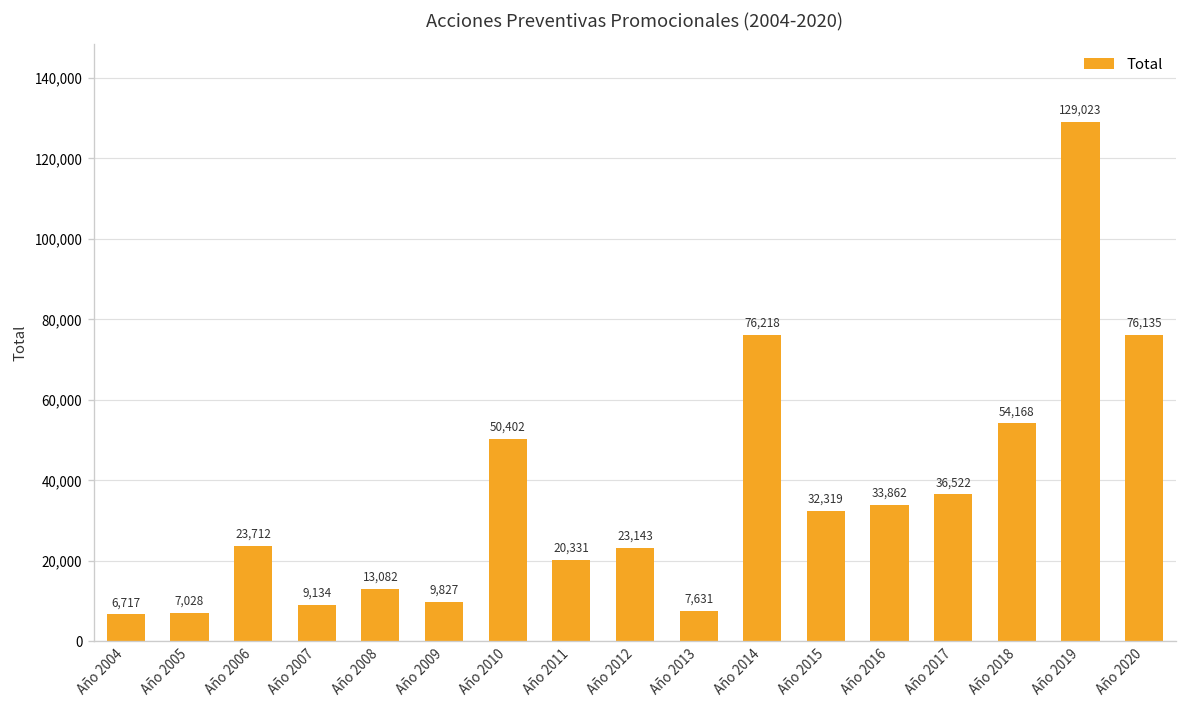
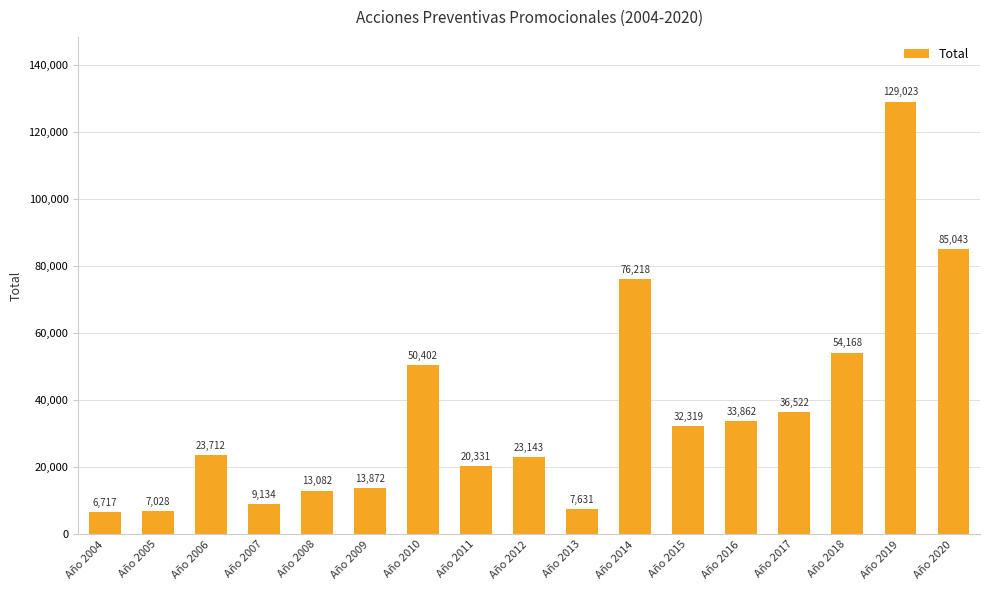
  {
    "Año 2004": "6,717",
    "Año 2005": "7,028",
    "Año 2006": "23,712",
    "Año 2007": "9,134",
    "Año 2008": "13,082",
-   "Año 2009": "9,827",
+   "Año 2009": "13,872",
    "Año 2010": "50,402",
    "Año 2011": "20,331",
    "Año 2012": "23,143",
    "Año 2013": "7,631",
    "Año 2014": "76,218",
    "Año 2015": "32,319",
    "Año 2016": "33,862",
    "Año 2017": "36,522",
    "Año 2018": "54,168",
    "Año 2019": "129,023",
-   "Año 2020": "76,135"
+   "Año 2020": "85,043"
  }
